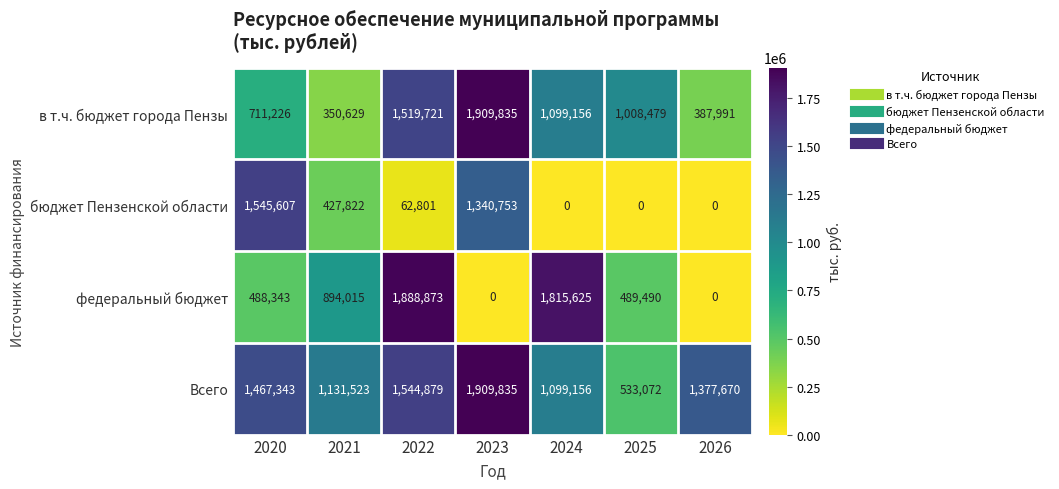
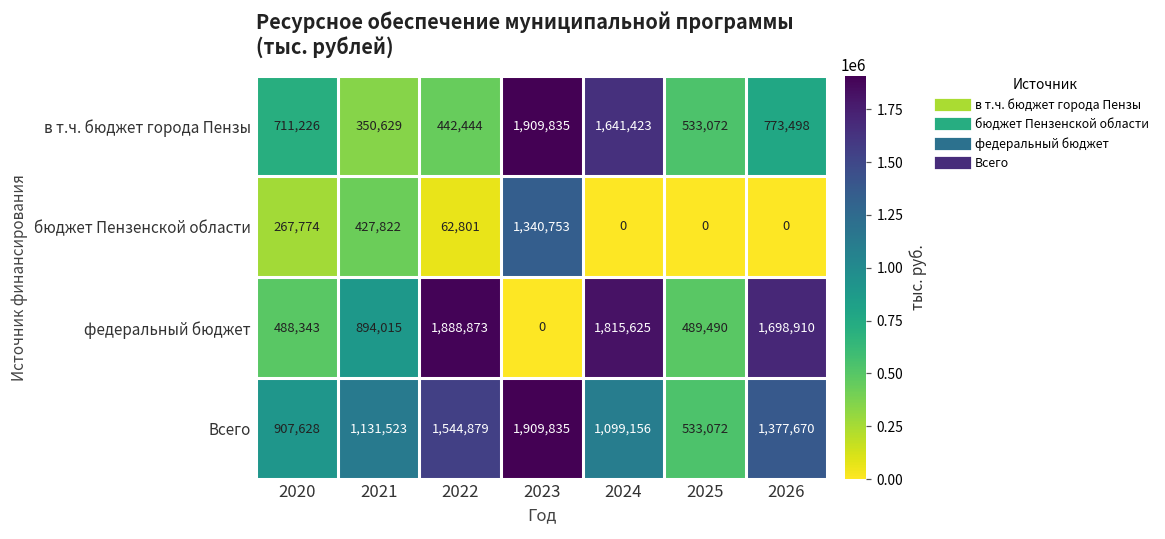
  {
    "в т.ч. бюджет города Пензы": {
      "2020": "711,226",
      "2021": "350,629",
-     "2022": "1,519,721",
+     "2022": "442,444",
      "2023": "1,909,835",
-     "2024": "1,099,156",
-     "2025": "1,008,479",
-     "2026": "387,991"
+     "2024": "1,641,423",
+     "2025": "533,072",
+     "2026": "773,498"
    },
    "бюджет Пензенской области": {
-     "2020": "1,545,607",
+     "2020": "267,774",
      "2021": "427,822",
      "2022": "62,801",
      "2023": "1,340,753",
      "2024": "0",
      "2025": "0",
      "2026": "0"
    },
    "федеральный бюджет": {
      "2020": "488,343",
      "2021": "894,015",
      "2022": "1,888,873",
      "2023": "0",
      "2024": "1,815,625",
      "2025": "489,490",
-     "2026": "0"
+     "2026": "1,698,910"
    },
    "Всего": {
-     "2020": "1,467,343",
+     "2020": "907,628",
      "2021": "1,131,523",
      "2022": "1,544,879",
      "2023": "1,909,835",
      "2024": "1,099,156",
      "2025": "533,072",
      "2026": "1,377,670"
    }
  }
